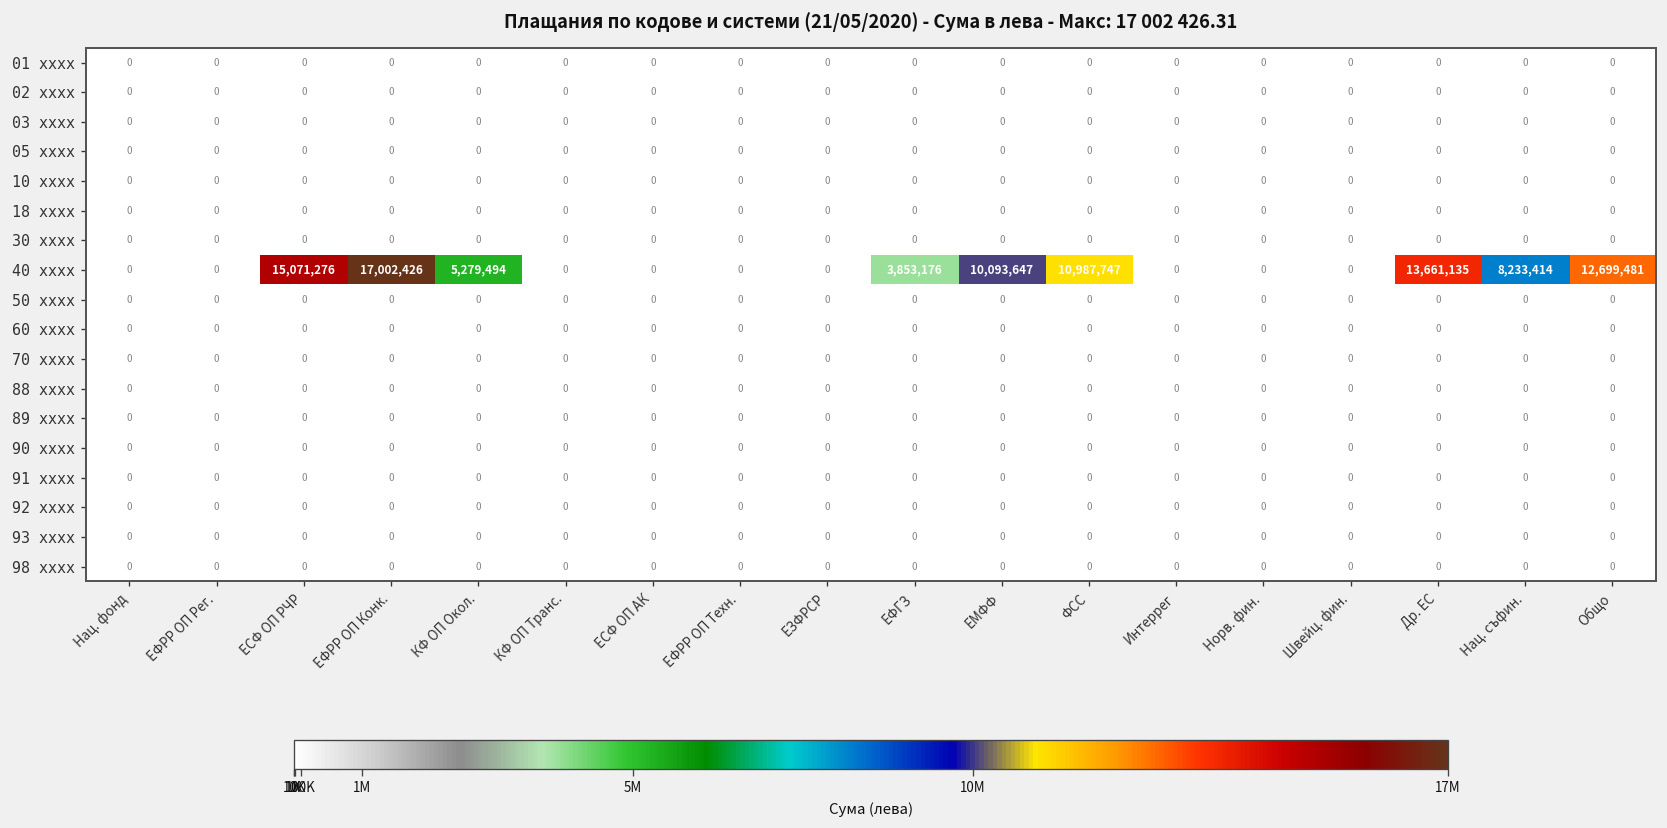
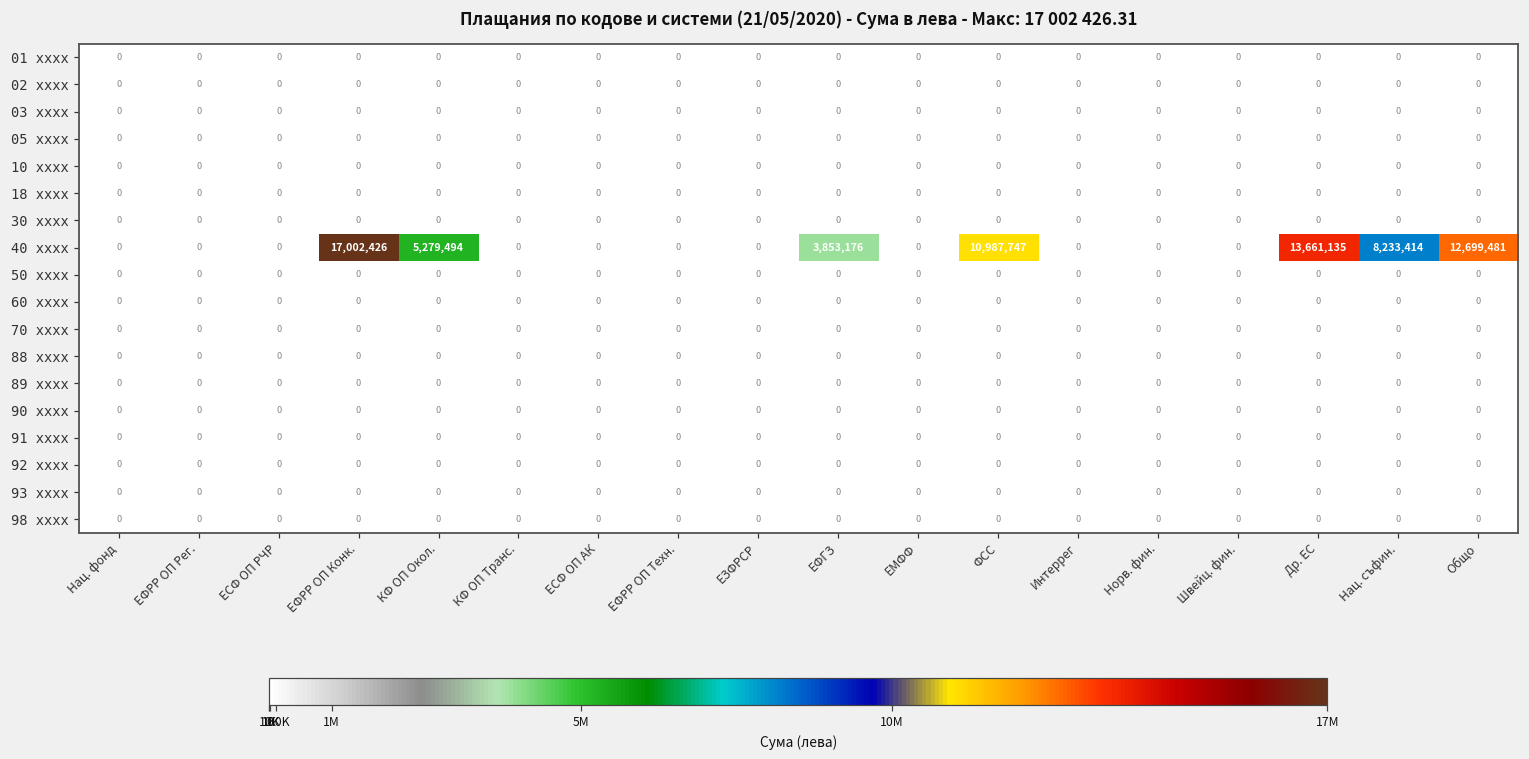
  {
    "40 xxxx": {
      "Нац. фонд": "0",
      "ЕФРР ОП Рег.": "0",
-     "ЕСФ ОП РЧР": "15,071,276",
+     "ЕСФ ОП РЧР": "0",
      "ЕФРР ОП Конк.": "17,002,426",
      "КФ ОП Окол.": "5,279,494",
      "КФ ОП Транс.": "0",
      "ЕСФ ОП АК": "0",
      "ЕФРР ОП Техн.": "0",
      "ЕЗФРСР": "0",
      "ЕФГЗ": "3,853,176",
-     "ЕМФФ": "10,093,647",
+     "ЕМФФ": "0",
      "ФСС": "10,987,747",
      "Интеррег": "0",
      "Норв. фин.": "0",
      "Швейц. фин.": "0",
      "Др. ЕС": "13,661,135",
      "Нац. съфин.": "8,233,414",
      "Общо": "12,699,481"
    }
  }
